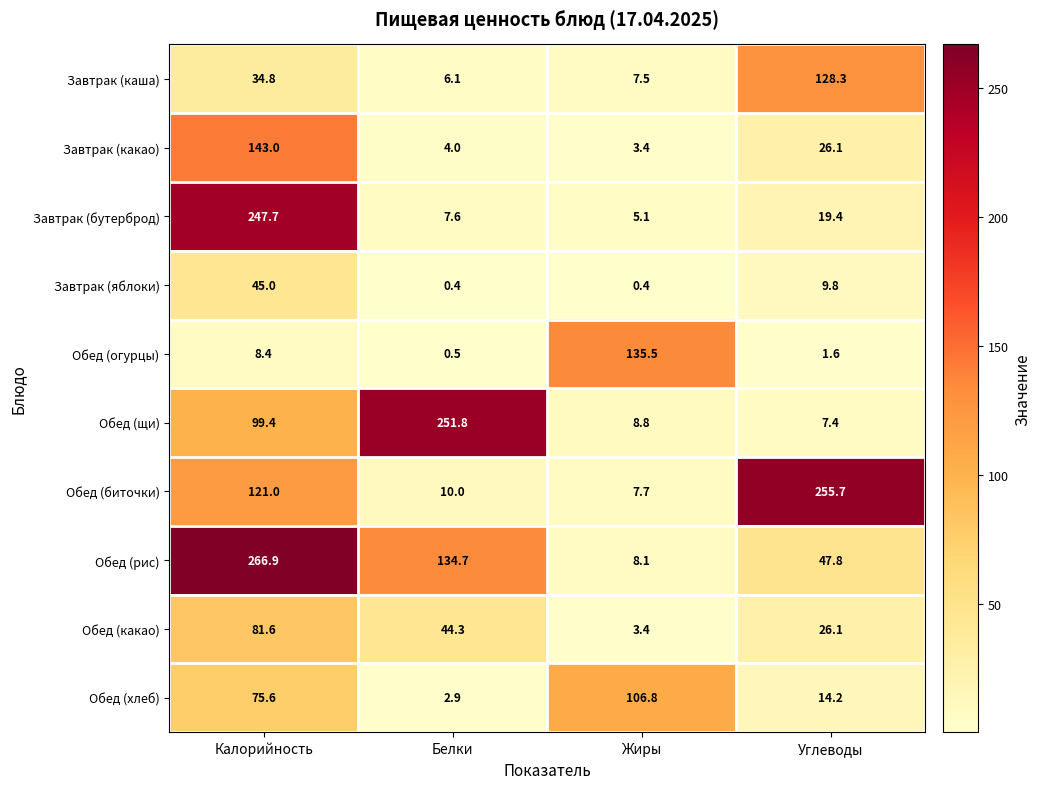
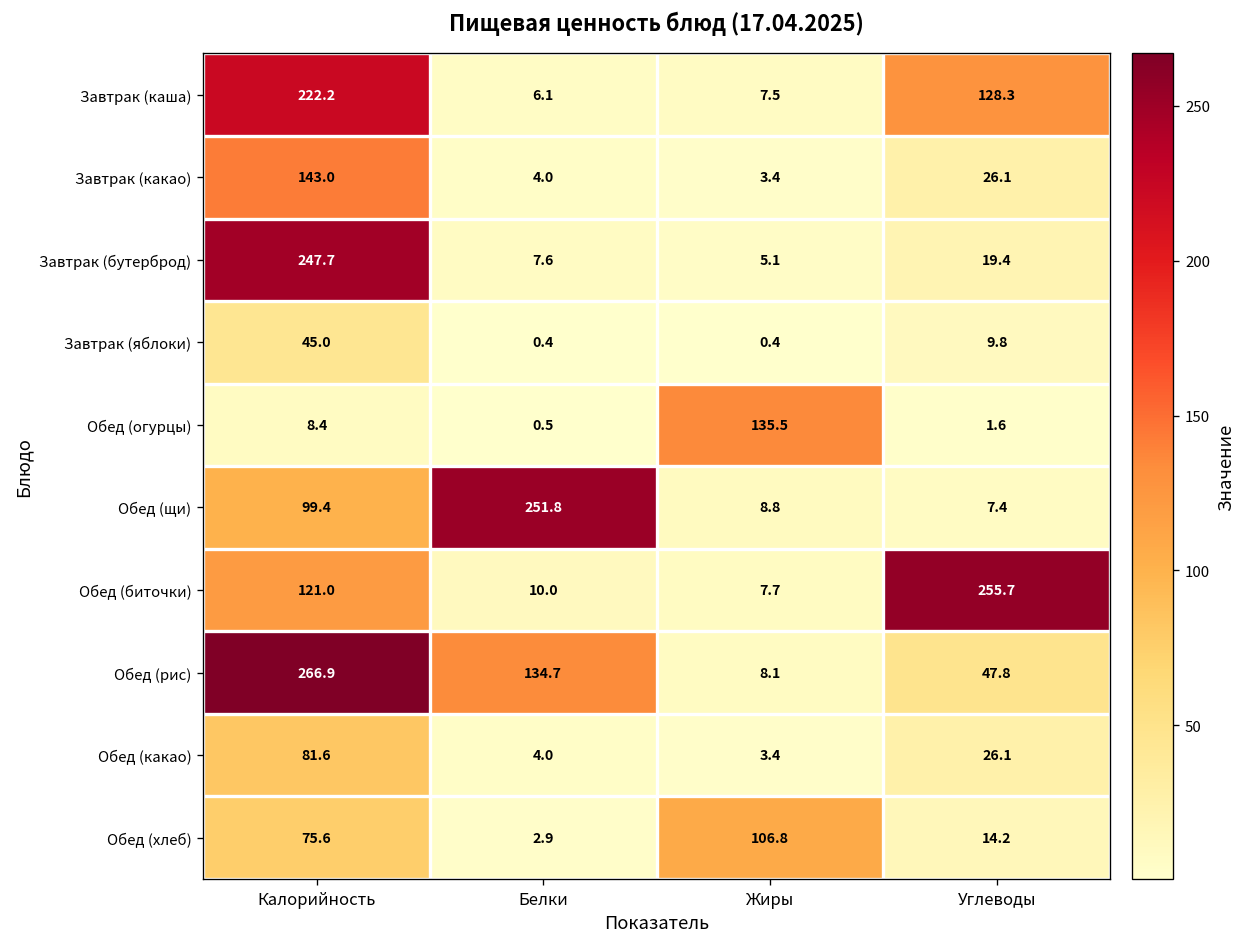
  {
    "Завтрак (каша)": {
-     "Калорийность": 34.8,
+     "Калорийность": 222.2,
      "Белки": 6.1,
      "Жиры": 7.5,
      "Углеводы": 128.3
    },
    "Завтрак (какао)": {
      "Калорийность": 143.0,
      "Белки": 4.0,
      "Жиры": 3.4,
      "Углеводы": 26.1
    },
    "Завтрак (бутерброд)": {
      "Калорийность": 247.7,
      "Белки": 7.6,
      "Жиры": 5.1,
      "Углеводы": 19.4
    },
    "Завтрак (яблоки)": {
      "Калорийность": 45.0,
      "Белки": 0.4,
      "Жиры": 0.4,
      "Углеводы": 9.8
    },
    "Обед (огурцы)": {
      "Калорийность": 8.4,
      "Белки": 0.5,
      "Жиры": 135.5,
      "Углеводы": 1.6
    },
    "Обед (щи)": {
      "Калорийность": 99.4,
      "Белки": 251.8,
      "Жиры": 8.8,
      "Углеводы": 7.4
    },
    "Обед (биточки)": {
      "Калорийность": 121.0,
      "Белки": 10.0,
      "Жиры": 7.7,
      "Углеводы": 255.7
    },
    "Обед (рис)": {
      "Калорийность": 266.9,
      "Белки": 134.7,
      "Жиры": 8.1,
      "Углеводы": 47.8
    },
    "Обед (какао)": {
      "Калорийность": 81.6,
-     "Белки": 44.3,
+     "Белки": 4.0,
      "Жиры": 3.4,
      "Углеводы": 26.1
    },
    "Обед (хлеб)": {
      "Калорийность": 75.6,
      "Белки": 2.9,
      "Жиры": 106.8,
      "Углеводы": 14.2
    }
  }
